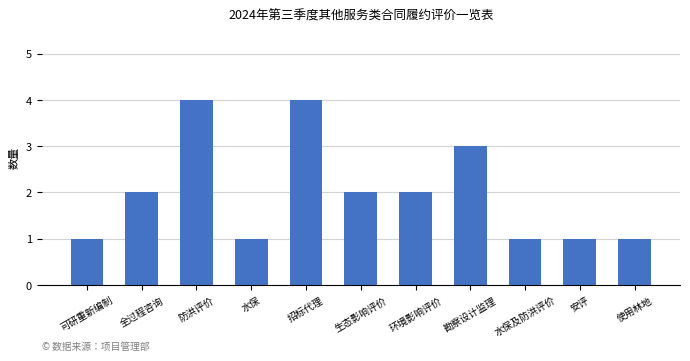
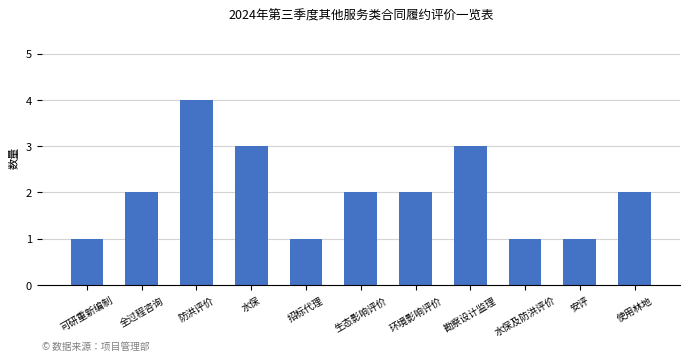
  {
    "可研重新编制": 1,
    "全过程咨询": 2,
    "防洪评价": 4,
-   "水保": 1,
-   "招标代理": 4,
+   "水保": 3,
+   "招标代理": 1,
    "生态影响评价": 2,
    "环境影响评价": 2,
    "勘察设计监理": 3,
    "水保及防洪评价": 1,
    "安评": 1,
-   "使用林地": 1
+   "使用林地": 2
  }
